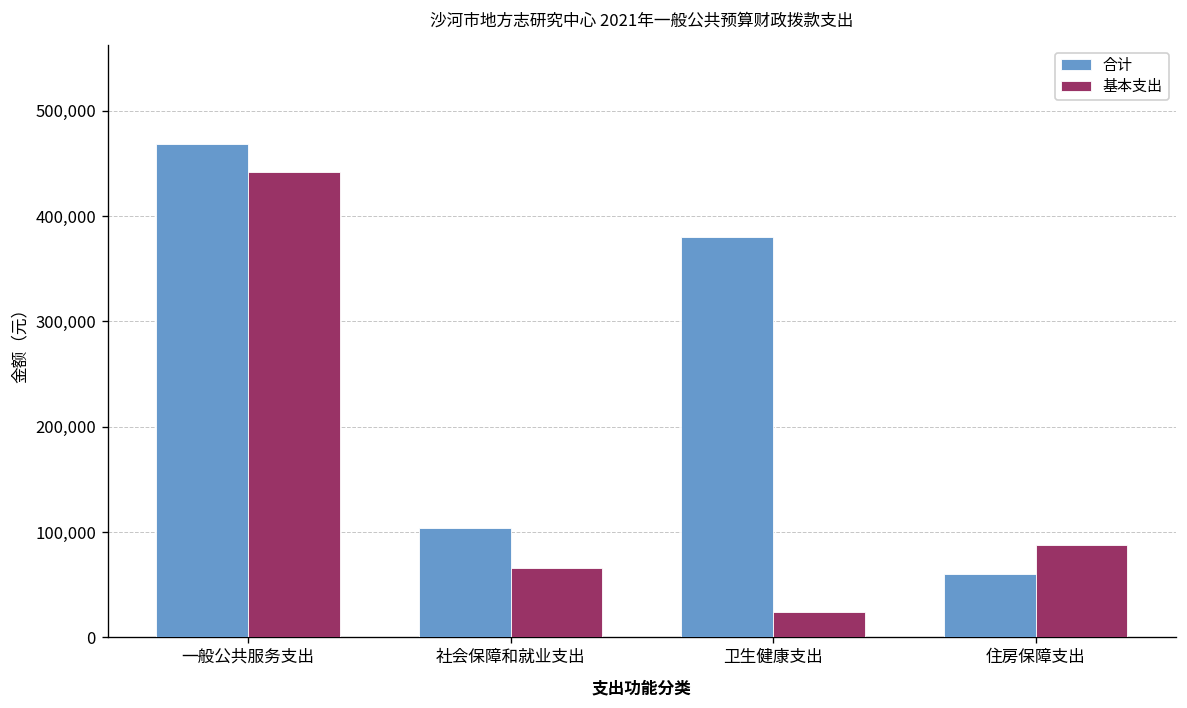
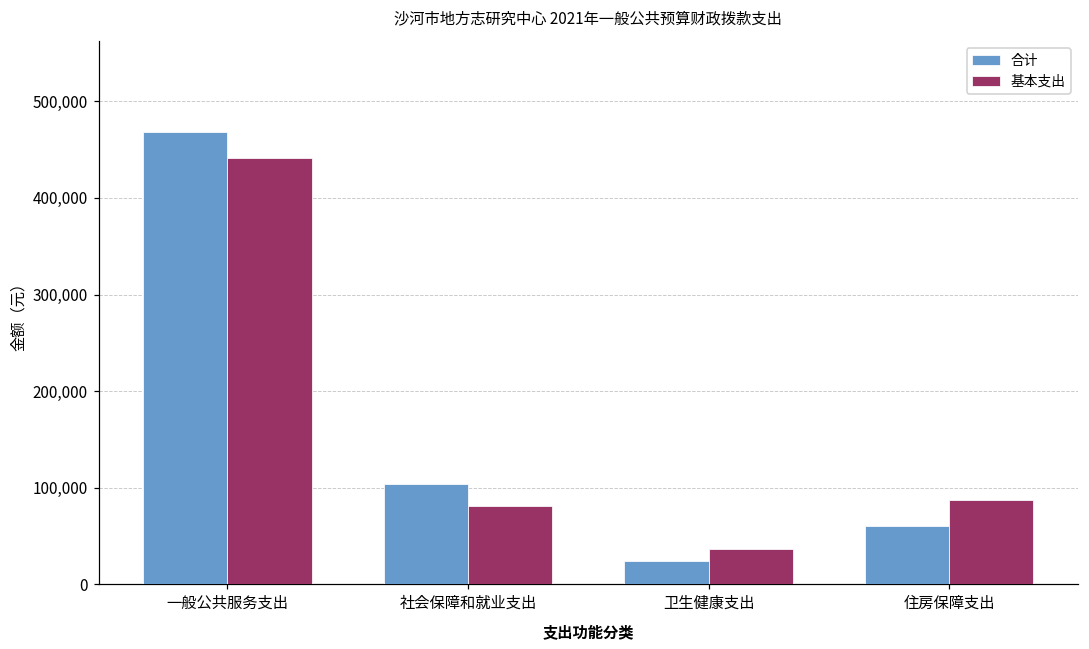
  {
    "合计": {
      "一般公共服务支出": "470,000",
      "社会保障和就业支出": "100,000",
-     "卫生健康支出": "380,000",
+     "卫生健康支出": "20,000",
      "住房保障支出": "60,000"
    },
    "基本支出": {
      "一般公共服务支出": "440,000",
-     "社会保障和就业支出": "70,000",
-     "卫生健康支出": "20,000",
+     "社会保障和就业支出": "80,000",
+     "卫生健康支出": "40,000",
      "住房保障支出": "90,000"
    }
  }
